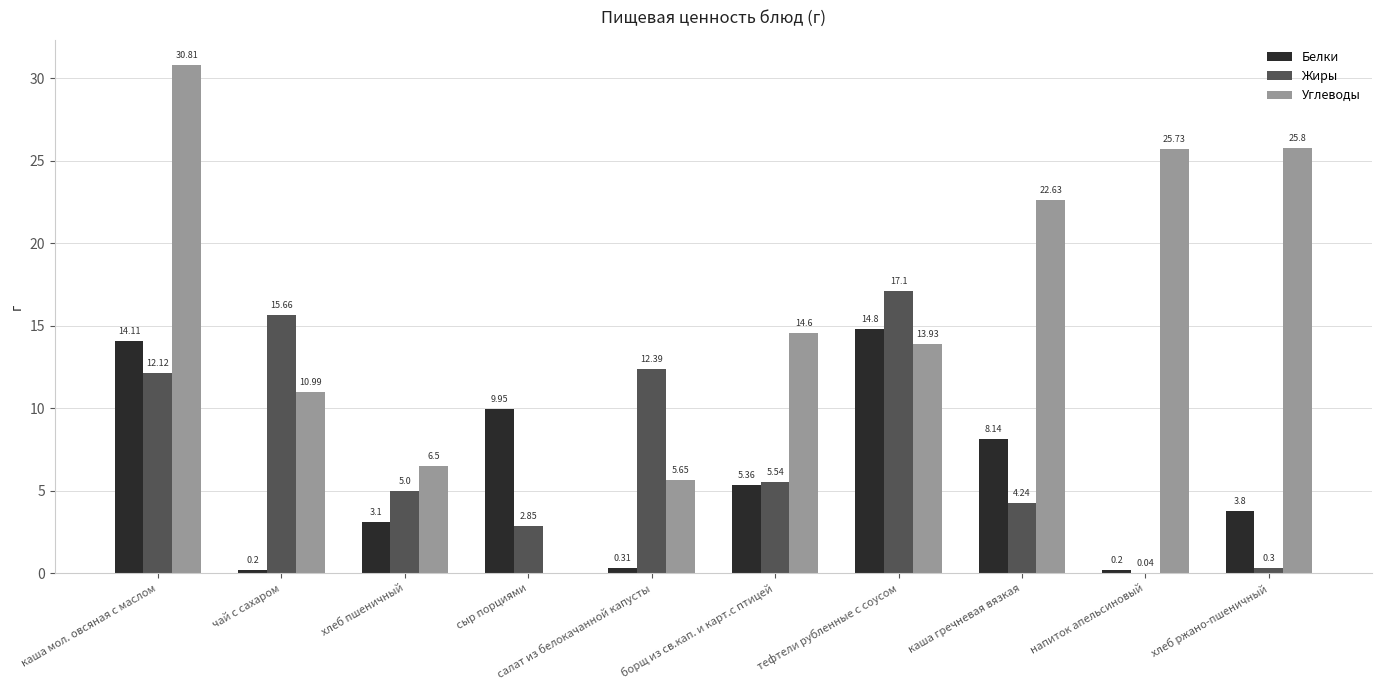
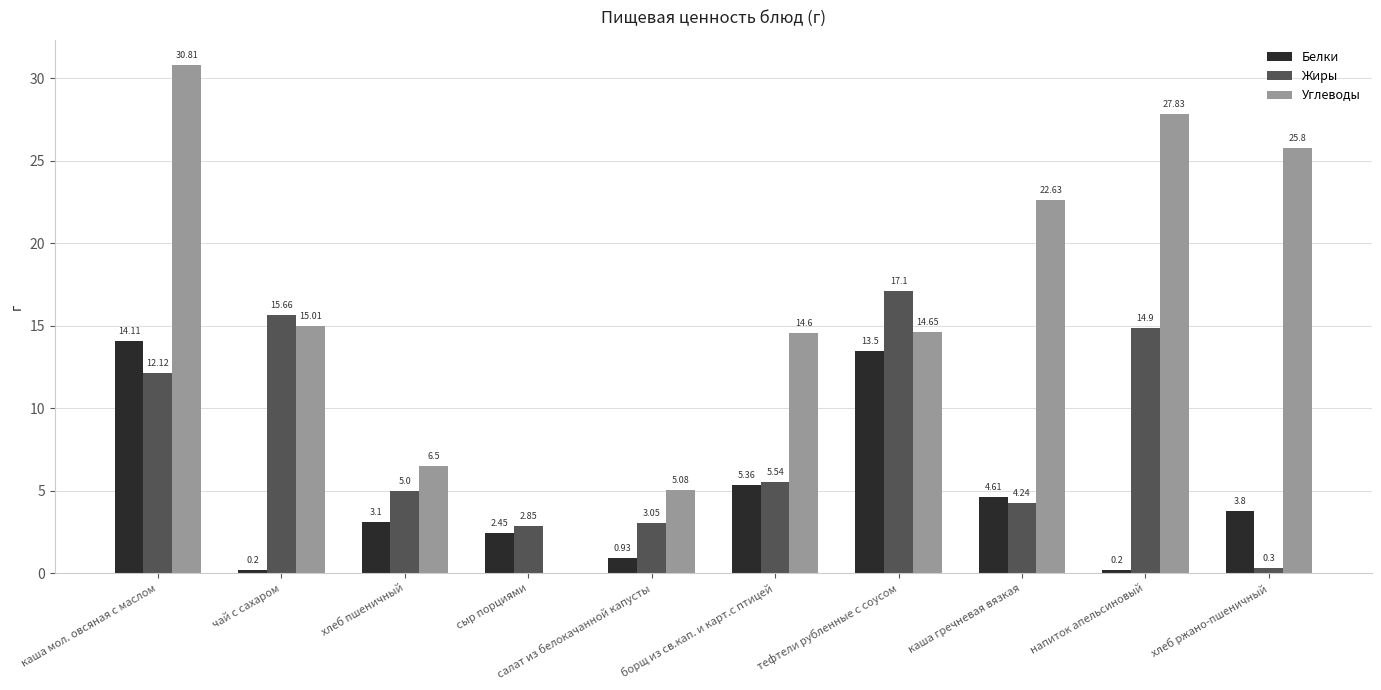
  {
    "Белки": {
      "каша мол. овсяная с маслом": 14.11,
      "чай с сахаром": 0.2,
      "хлеб пшеничный": 3.1,
-     "сыр порциями": 9.95,
-     "салат из белокачанной капусты": 0.31,
+     "сыр порциями": 2.45,
+     "салат из белокачанной капусты": 0.93,
      "борщ из св.кап. и карт.с птицей": 5.36,
-     "тефтели рубленные с соусом": 14.8,
-     "каша гречневая вязкая": 8.14,
+     "тефтели рубленные с соусом": 13.5,
+     "каша гречневая вязкая": 4.61,
      "напиток апельсиновый": 0.2,
      "хлеб ржано-пшеничный": 3.8
    },
    "Жиры": {
      "каша мол. овсяная с маслом": 12.12,
      "чай с сахаром": 15.66,
      "хлеб пшеничный": 5.0,
      "сыр порциями": 2.85,
-     "салат из белокачанной капусты": 12.39,
+     "салат из белокачанной капусты": 3.05,
      "борщ из св.кап. и карт.с птицей": 5.54,
      "тефтели рубленные с соусом": 17.1,
      "каша гречневая вязкая": 4.24,
-     "напиток апельсиновый": 0.04,
+     "напиток апельсиновый": 14.9,
      "хлеб ржано-пшеничный": 0.3
    },
    "Углеводы": {
      "каша мол. овсяная с маслом": 30.81,
-     "чай с сахаром": 10.99,
+     "чай с сахаром": 15.01,
      "хлеб пшеничный": 6.5,
-     "салат из белокачанной капусты": 5.65,
+     "салат из белокачанной капусты": 5.08,
      "борщ из св.кап. и карт.с птицей": 14.6,
-     "тефтели рубленные с соусом": 13.93,
+     "тефтели рубленные с соусом": 14.65,
      "каша гречневая вязкая": 22.63,
-     "напиток апельсиновый": 25.73,
+     "напиток апельсиновый": 27.83,
      "хлеб ржано-пшеничный": 25.8
    }
  }
